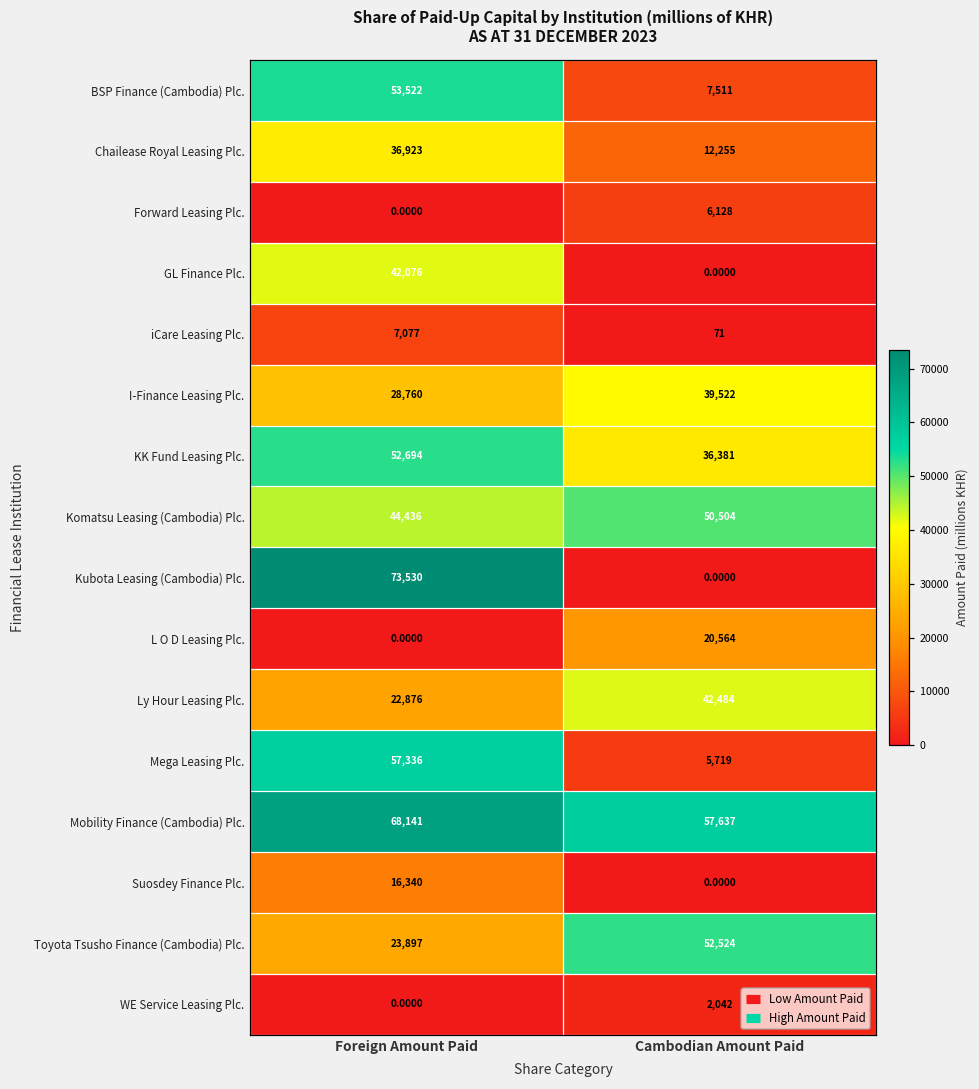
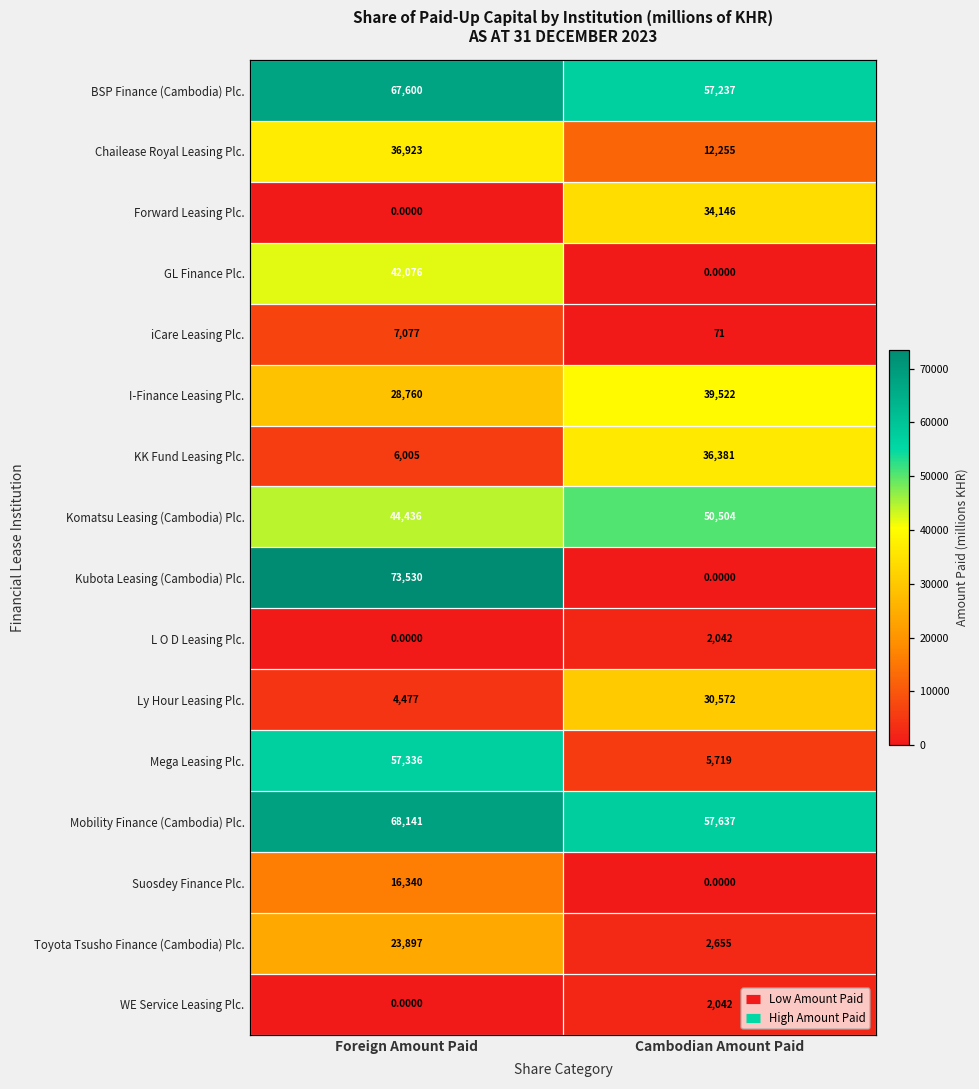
  {
    "BSP Finance (Cambodia) Plc.": {
-     "Foreign Amount Paid": "53,522",
-     "Cambodian Amount Paid": "7,511"
+     "Foreign Amount Paid": "67,600",
+     "Cambodian Amount Paid": "57,237"
    },
    "Chailease Royal Leasing Plc.": {
      "Foreign Amount Paid": "36,923",
      "Cambodian Amount Paid": "12,255"
    },
    "Forward Leasing Plc.": {
      "Foreign Amount Paid": "0.0000",
-     "Cambodian Amount Paid": "6,128"
+     "Cambodian Amount Paid": "34,146"
    },
    "GL Finance Plc.": {
      "Foreign Amount Paid": "42,076",
      "Cambodian Amount Paid": "0.0000"
    },
    "iCare Leasing Plc.": {
      "Foreign Amount Paid": "7,077",
      "Cambodian Amount Paid": "71"
    },
    "I-Finance Leasing Plc.": {
      "Foreign Amount Paid": "28,760",
      "Cambodian Amount Paid": "39,522"
    },
    "KK Fund Leasing Plc.": {
-     "Foreign Amount Paid": "52,694",
+     "Foreign Amount Paid": "6,005",
      "Cambodian Amount Paid": "36,381"
    },
    "Komatsu Leasing (Cambodia) Plc.": {
      "Foreign Amount Paid": "44,436",
      "Cambodian Amount Paid": "50,504"
    },
    "Kubota Leasing (Cambodia) Plc.": {
      "Foreign Amount Paid": "73,530",
      "Cambodian Amount Paid": "0.0000"
    },
    "L O D Leasing Plc.": {
      "Foreign Amount Paid": "0.0000",
-     "Cambodian Amount Paid": "20,564"
+     "Cambodian Amount Paid": "2,042"
    },
    "Ly Hour Leasing Plc.": {
-     "Foreign Amount Paid": "22,876",
-     "Cambodian Amount Paid": "42,484"
+     "Foreign Amount Paid": "4,477",
+     "Cambodian Amount Paid": "30,572"
    },
    "Mega Leasing Plc.": {
      "Foreign Amount Paid": "57,336",
      "Cambodian Amount Paid": "5,719"
    },
    "Mobility Finance (Cambodia) Plc.": {
      "Foreign Amount Paid": "68,141",
      "Cambodian Amount Paid": "57,637"
    },
    "Suosdey Finance Plc.": {
      "Foreign Amount Paid": "16,340",
      "Cambodian Amount Paid": "0.0000"
    },
    "Toyota Tsusho Finance (Cambodia) Plc.": {
      "Foreign Amount Paid": "23,897",
-     "Cambodian Amount Paid": "52,524"
+     "Cambodian Amount Paid": "2,655"
    },
    "WE Service Leasing Plc.": {
      "Foreign Amount Paid": "0.0000",
      "Cambodian Amount Paid": "2,042"
    }
  }
